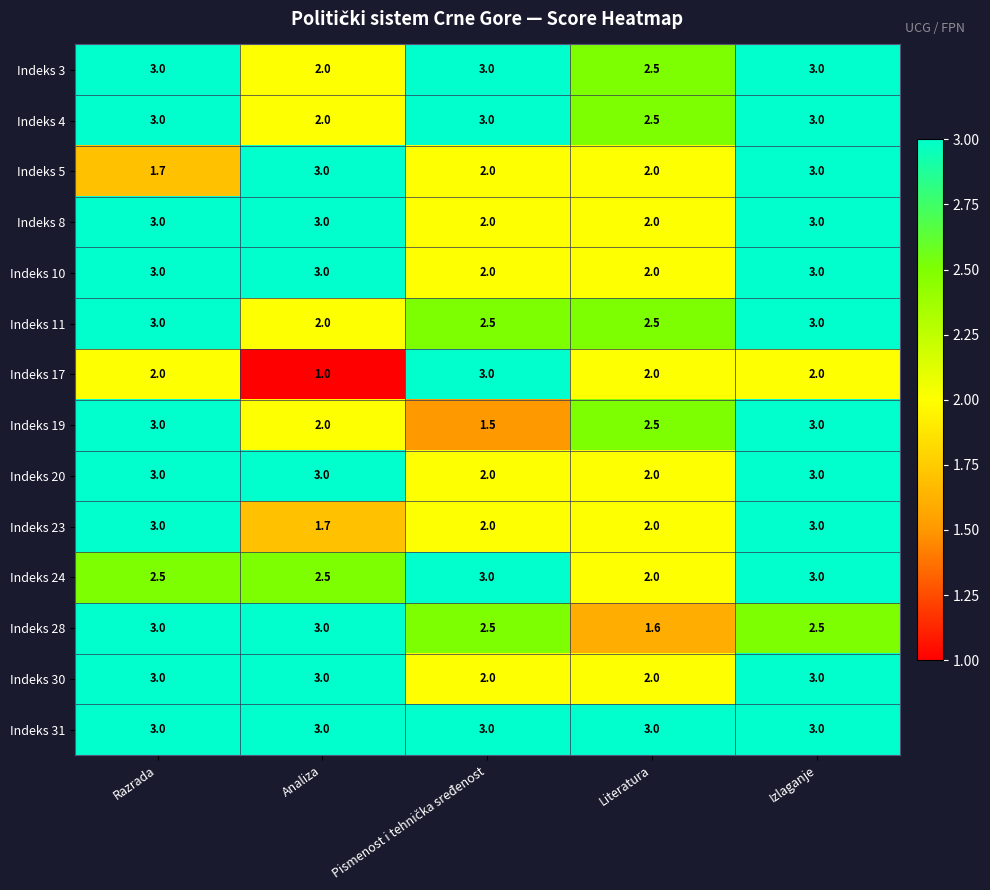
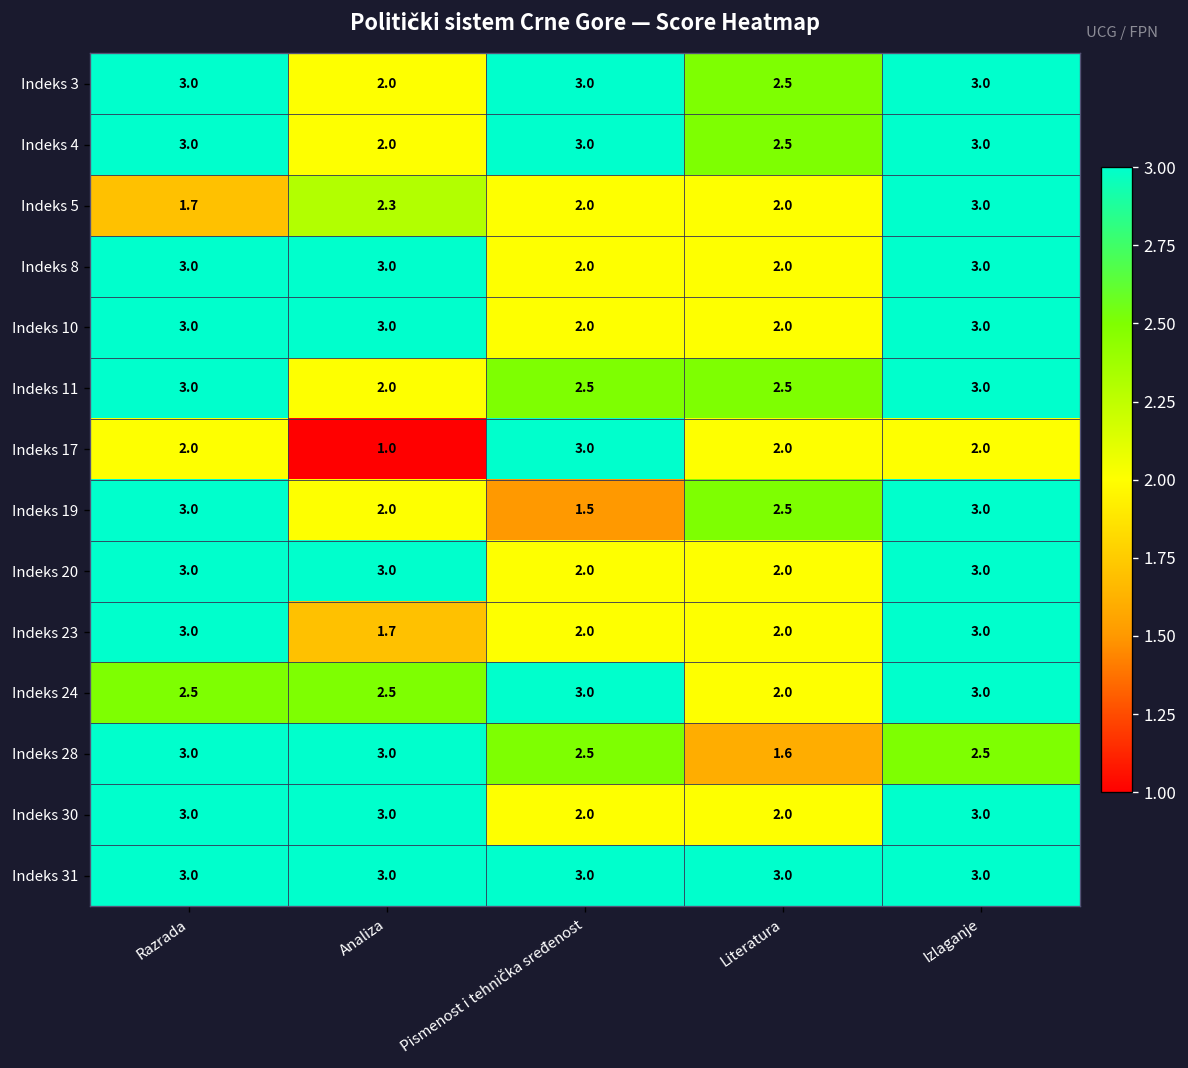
  {
    "Indeks 3": {
      "Razrada": 3.0,
      "Analiza": 2.0,
      "Pismenost i tehnička sređenost": 3.0,
      "Literatura": 2.5,
      "Izlaganje": 3.0
    },
    "Indeks 4": {
      "Razrada": 3.0,
      "Analiza": 2.0,
      "Pismenost i tehnička sređenost": 3.0,
      "Literatura": 2.5,
      "Izlaganje": 3.0
    },
    "Indeks 5": {
      "Razrada": 1.7,
-     "Analiza": 3.0,
+     "Analiza": 2.3,
      "Pismenost i tehnička sređenost": 2.0,
      "Literatura": 2.0,
      "Izlaganje": 3.0
    },
    "Indeks 8": {
      "Razrada": 3.0,
      "Analiza": 3.0,
      "Pismenost i tehnička sređenost": 2.0,
      "Literatura": 2.0,
      "Izlaganje": 3.0
    },
    "Indeks 10": {
      "Razrada": 3.0,
      "Analiza": 3.0,
      "Pismenost i tehnička sređenost": 2.0,
      "Literatura": 2.0,
      "Izlaganje": 3.0
    },
    "Indeks 11": {
      "Razrada": 3.0,
      "Analiza": 2.0,
      "Pismenost i tehnička sređenost": 2.5,
      "Literatura": 2.5,
      "Izlaganje": 3.0
    },
    "Indeks 17": {
      "Razrada": 2.0,
      "Analiza": 1.0,
      "Pismenost i tehnička sređenost": 3.0,
      "Literatura": 2.0,
      "Izlaganje": 2.0
    },
    "Indeks 19": {
      "Razrada": 3.0,
      "Analiza": 2.0,
      "Pismenost i tehnička sređenost": 1.5,
      "Literatura": 2.5,
      "Izlaganje": 3.0
    },
    "Indeks 20": {
      "Razrada": 3.0,
      "Analiza": 3.0,
      "Pismenost i tehnička sređenost": 2.0,
      "Literatura": 2.0,
      "Izlaganje": 3.0
    },
    "Indeks 23": {
      "Razrada": 3.0,
      "Analiza": 1.7,
      "Pismenost i tehnička sređenost": 2.0,
      "Literatura": 2.0,
      "Izlaganje": 3.0
    },
    "Indeks 24": {
      "Razrada": 2.5,
      "Analiza": 2.5,
      "Pismenost i tehnička sređenost": 3.0,
      "Literatura": 2.0,
      "Izlaganje": 3.0
    },
    "Indeks 28": {
      "Razrada": 3.0,
      "Analiza": 3.0,
      "Pismenost i tehnička sređenost": 2.5,
      "Literatura": 1.6,
      "Izlaganje": 2.5
    },
    "Indeks 30": {
      "Razrada": 3.0,
      "Analiza": 3.0,
      "Pismenost i tehnička sređenost": 2.0,
      "Literatura": 2.0,
      "Izlaganje": 3.0
    },
    "Indeks 31": {
      "Razrada": 3.0,
      "Analiza": 3.0,
      "Pismenost i tehnička sređenost": 3.0,
      "Literatura": 3.0,
      "Izlaganje": 3.0
    }
  }
